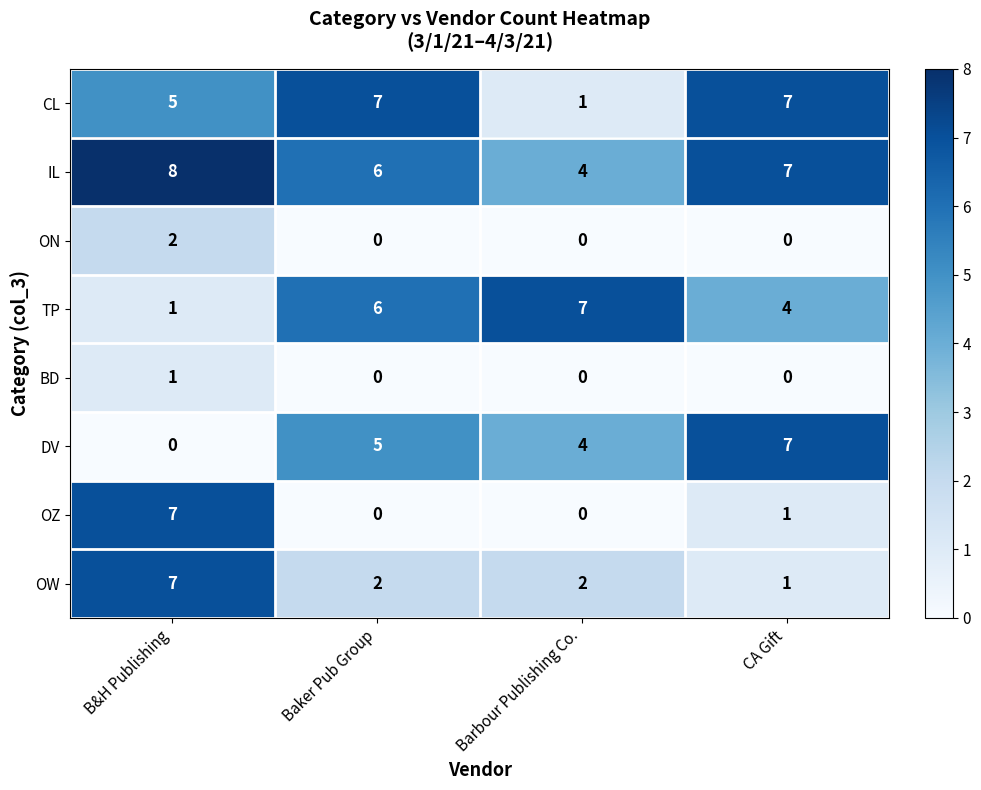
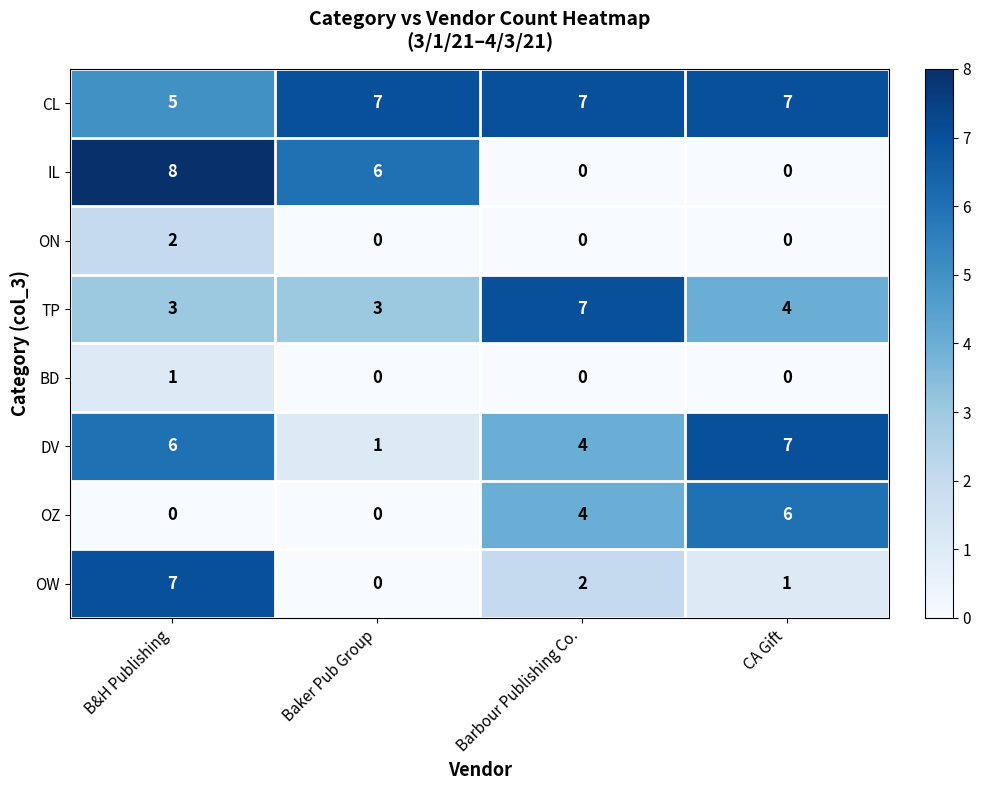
  {
    "CL": {
      "B&H Publishing": 5,
      "Baker Pub Group": 7,
-     "Barbour Publishing Co.": 1,
+     "Barbour Publishing Co.": 7,
      "CA Gift": 7
    },
    "IL": {
      "B&H Publishing": 8,
      "Baker Pub Group": 6,
-     "Barbour Publishing Co.": 4,
-     "CA Gift": 7
+     "Barbour Publishing Co.": 0,
+     "CA Gift": 0
    },
    "ON": {
      "B&H Publishing": 2,
      "Baker Pub Group": 0,
      "Barbour Publishing Co.": 0,
      "CA Gift": 0
    },
    "TP": {
-     "B&H Publishing": 1,
-     "Baker Pub Group": 6,
+     "B&H Publishing": 3,
+     "Baker Pub Group": 3,
      "Barbour Publishing Co.": 7,
      "CA Gift": 4
    },
    "BD": {
      "B&H Publishing": 1,
      "Baker Pub Group": 0,
      "Barbour Publishing Co.": 0,
      "CA Gift": 0
    },
    "DV": {
-     "B&H Publishing": 0,
-     "Baker Pub Group": 5,
+     "B&H Publishing": 6,
+     "Baker Pub Group": 1,
      "Barbour Publishing Co.": 4,
      "CA Gift": 7
    },
    "OZ": {
-     "B&H Publishing": 7,
+     "B&H Publishing": 0,
      "Baker Pub Group": 0,
-     "Barbour Publishing Co.": 0,
-     "CA Gift": 1
+     "Barbour Publishing Co.": 4,
+     "CA Gift": 6
    },
    "OW": {
      "B&H Publishing": 7,
-     "Baker Pub Group": 2,
+     "Baker Pub Group": 0,
      "Barbour Publishing Co.": 2,
      "CA Gift": 1
    }
  }
